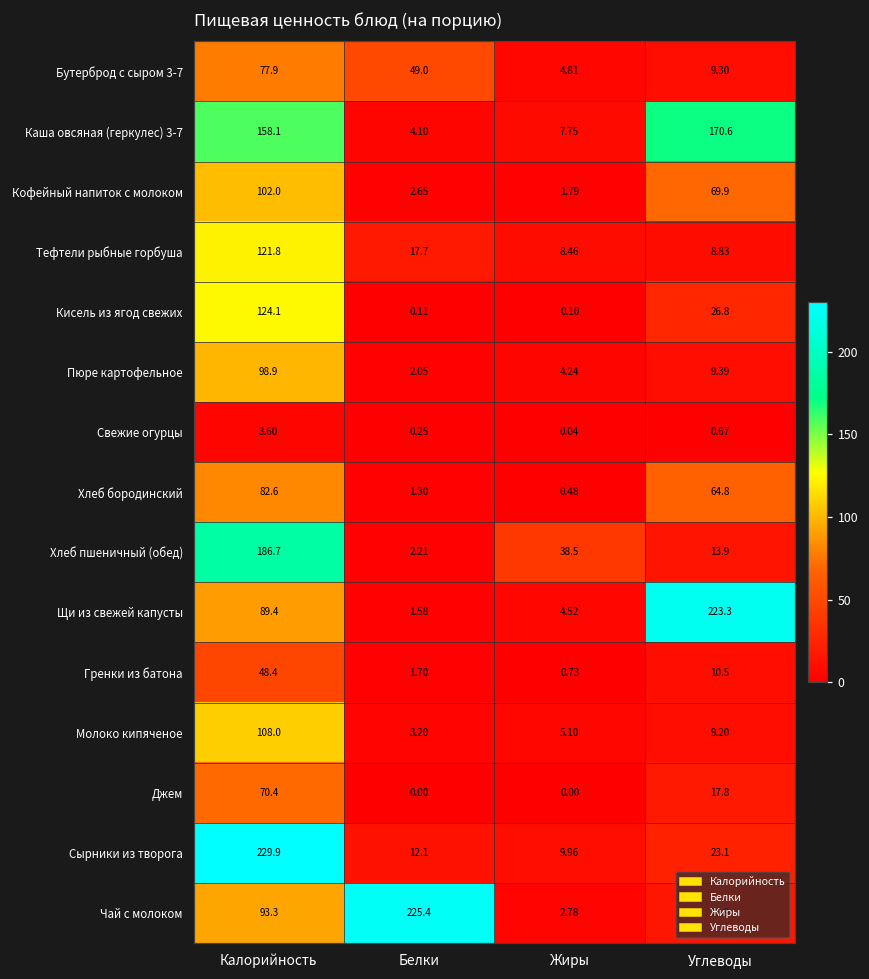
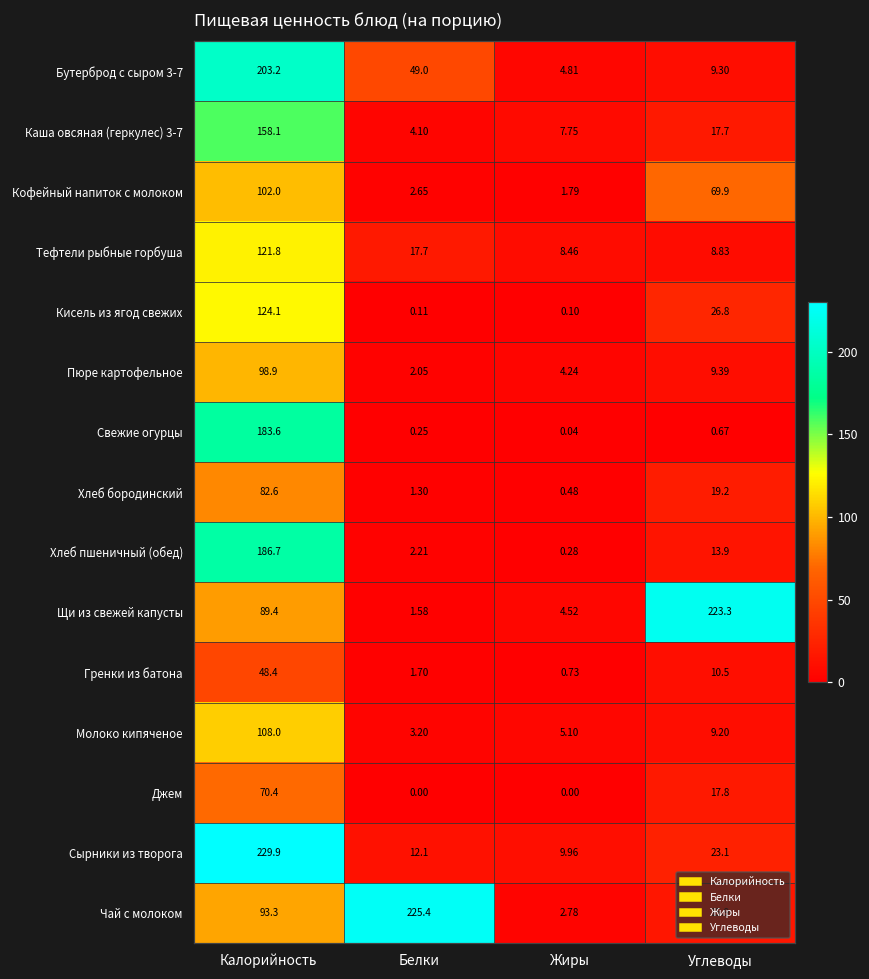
  {
    "Бутерброд с сыром 3-7": {
-     "Калорийность": 77.9
+     "Калорийность": 203.2
    },
    "Каша овсяная (геркулес) 3-7": {
-     "Углеводы": 170.6
+     "Углеводы": 17.7
    },
    "Свежие огурцы": {
-     "Калорийность": 3.60
+     "Калорийность": 183.6
    },
    "Хлеб бородинский": {
-     "Углеводы": 64.8
+     "Углеводы": 19.2
    },
    "Хлеб пшеничный (обед)": {
-     "Жиры": 38.5
+     "Жиры": 0.28
    }
  }
